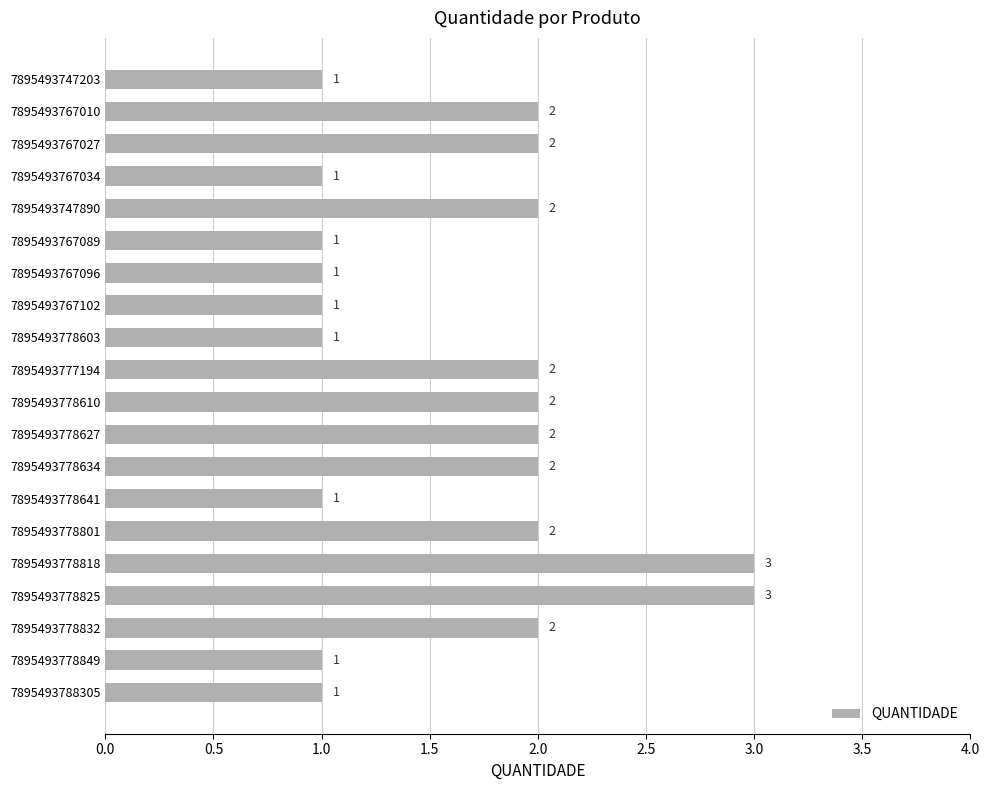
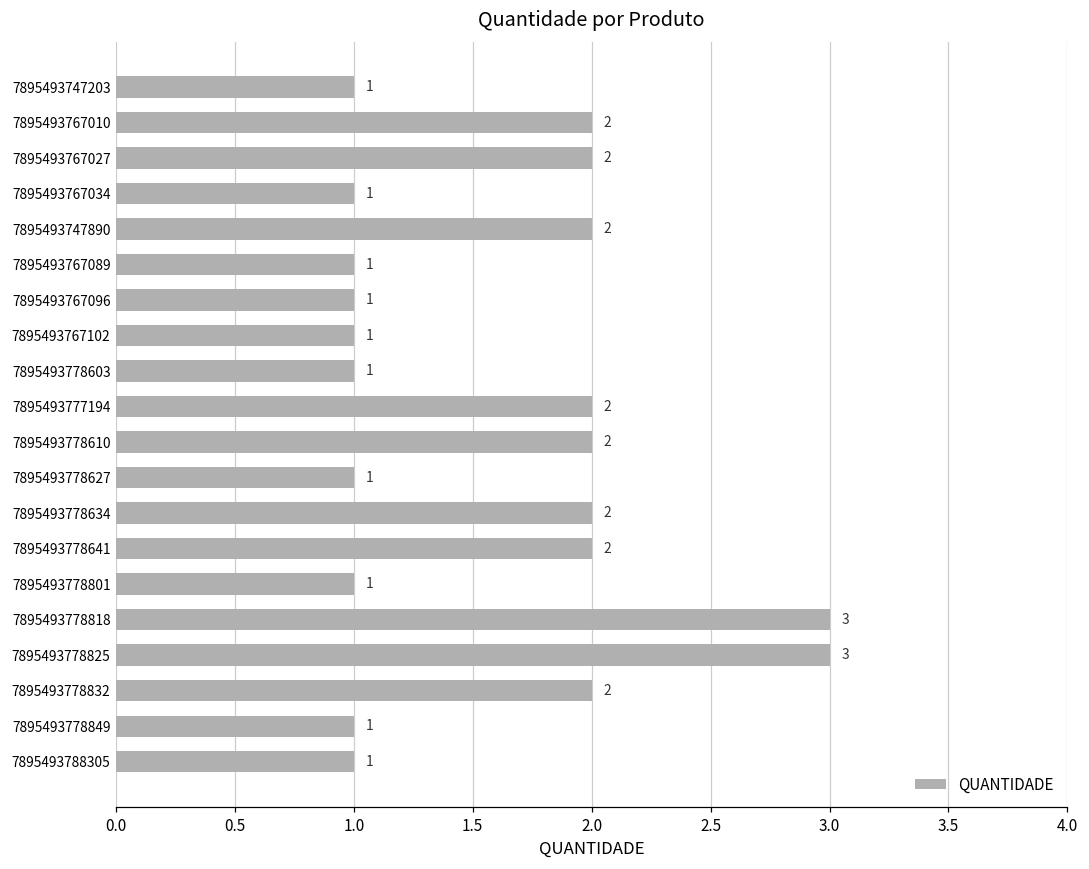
  {
    "7895493747203": 1,
    "7895493767010": 2,
    "7895493767027": 2,
    "7895493767034": 1,
    "7895493747890": 2,
    "7895493767089": 1,
    "7895493767096": 1,
    "7895493767102": 1,
    "7895493778603": 1,
    "7895493777194": 2,
    "7895493778610": 2,
-   "7895493778627": 2,
+   "7895493778627": 1,
    "7895493778634": 2,
-   "7895493778641": 1,
-   "7895493778801": 2,
+   "7895493778641": 2,
+   "7895493778801": 1,
    "7895493778818": 3,
    "7895493778825": 3,
    "7895493778832": 2,
    "7895493778849": 1,
    "7895493788305": 1
  }
